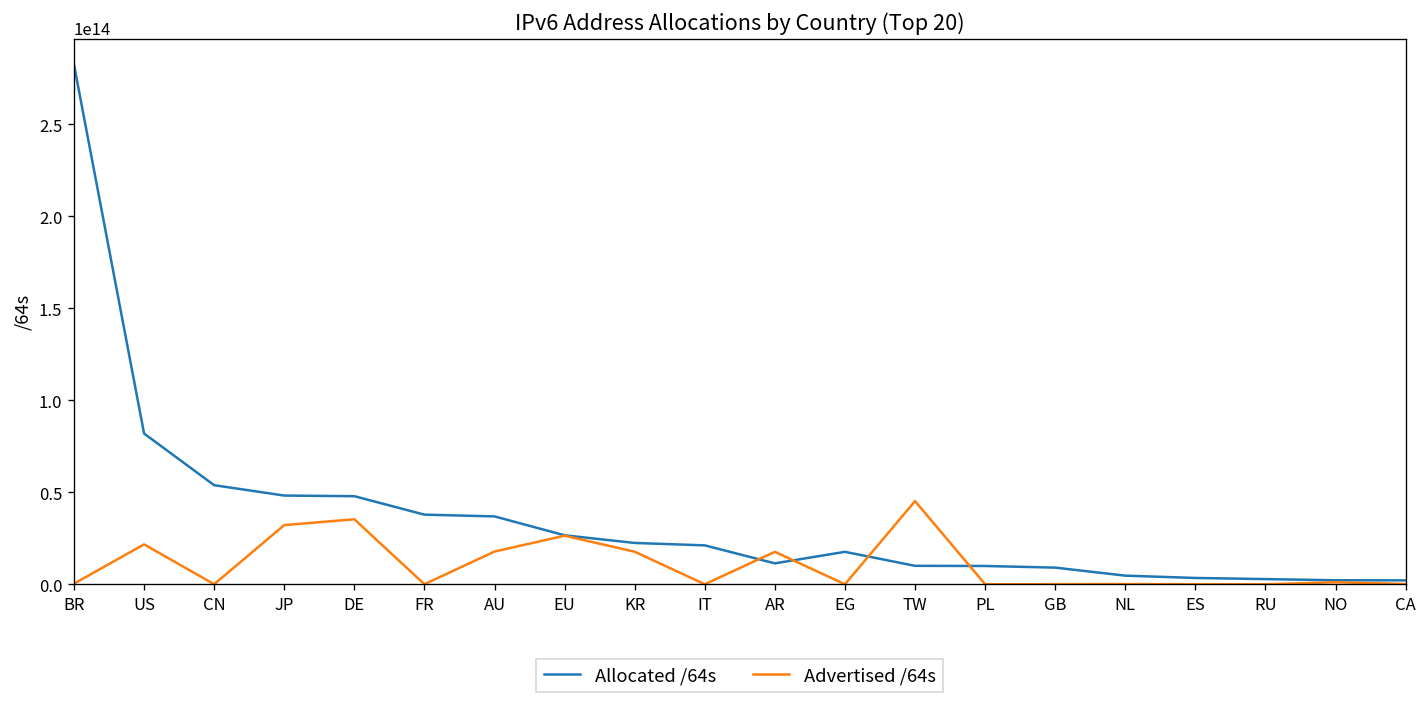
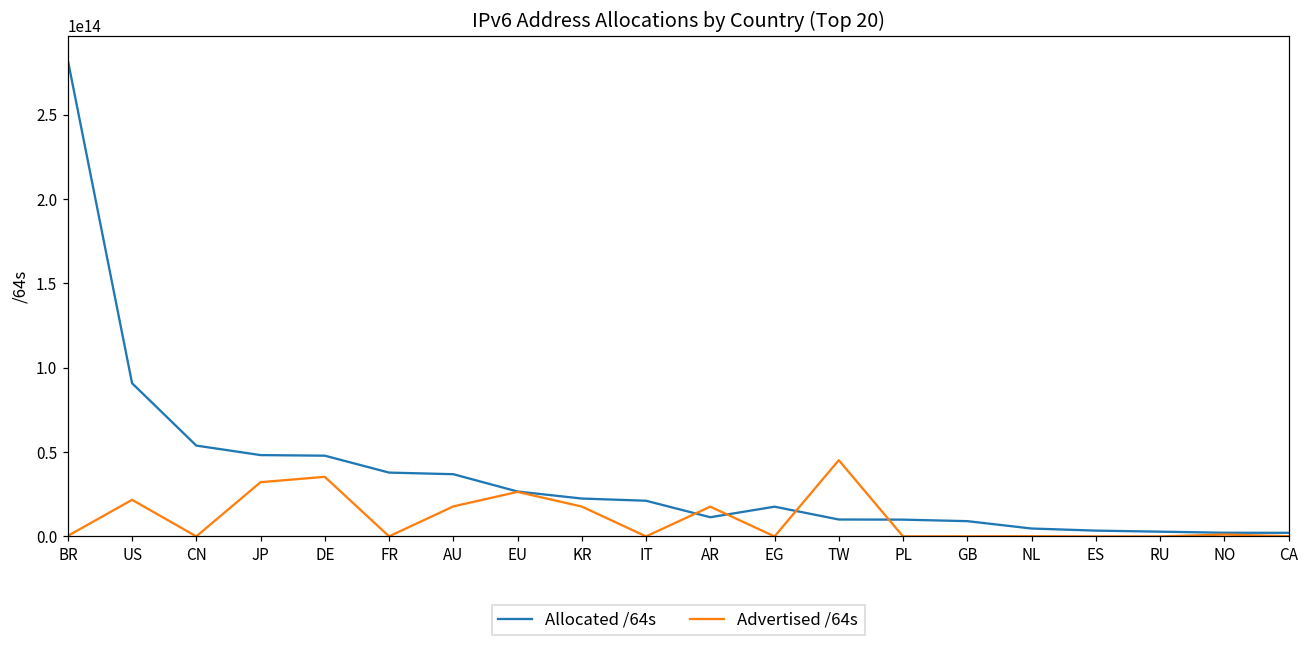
  {
    "Allocated /64s": {
      "BR": 282000000000000,
-     "US": 82000000000000,
+     "US": 91000000000000,
      "CN": 54000000000000,
      "JP": 48000000000000,
      "DE": 48000000000000,
      "FR": 38000000000000,
      "AU": 37000000000000,
      "KR": 22000000000000,
      "IT": 21000000000000,
      "AR": 11000000000000,
      "EG": 18000000000000,
      "TW": 10000000000000,
      "PL": 10000000000000,
      "GB": 9000000000000,
      "NL": 5000000000000,
      "ES": 3000000000000,
      "RU": 3000000000000,
      "CA": 2000000000000
    },
    "Advertised /64s": {
      "BR": 0,
      "US": 22000000000000,
      "CN": 0,
      "JP": 32000000000000,
      "DE": 35000000000000,
      "FR": 0,
      "AU": 18000000000000,
      "KR": 18000000000000,
      "IT": 0,
      "AR": 18000000000000,
      "EG": 0,
      "TW": 45000000000000,
      "PL": 0,
      "GB": 0,
      "NL": 0,
      "ES": 0,
      "RU": 0,
      "CA": 0
    }
  }
